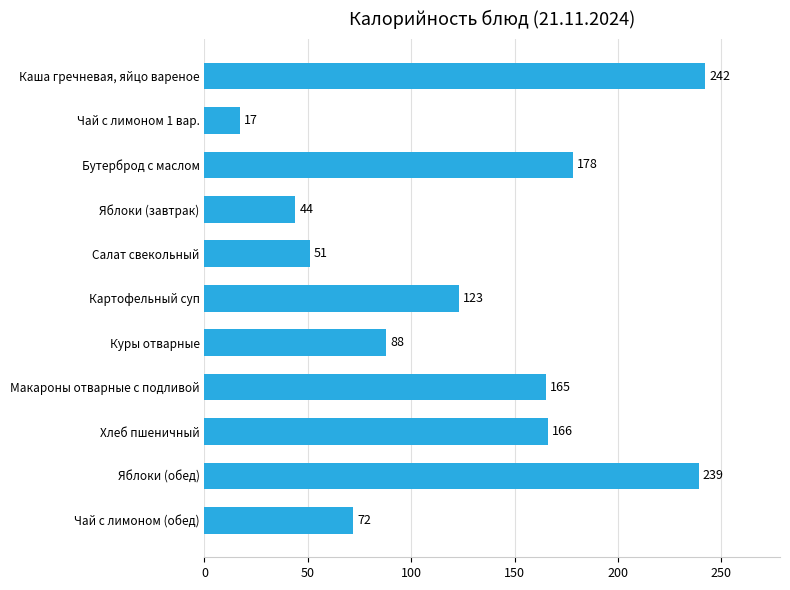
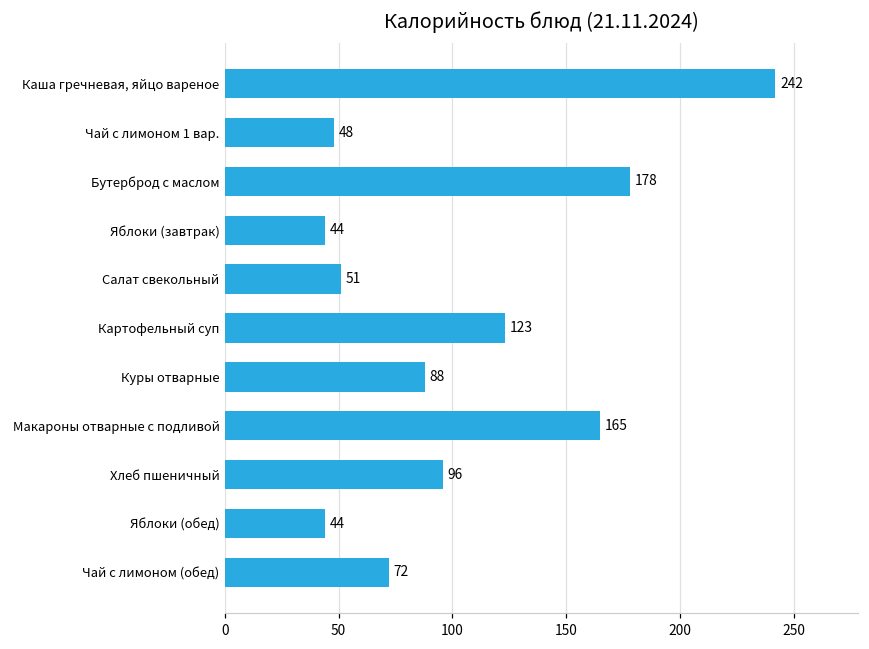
  {
    "Каша гречневая, яйцо вареное": 242,
-   "Чай с лимоном 1 вар.": 17,
+   "Чай с лимоном 1 вар.": 48,
    "Бутерброд с маслом": 178,
    "Яблоки (завтрак)": 44,
    "Салат свекольный": 51,
    "Картофельный суп": 123,
    "Куры отварные": 88,
    "Макароны отварные с подливой": 165,
-   "Хлеб пшеничный": 166,
-   "Яблоки (обед)": 239,
+   "Хлеб пшеничный": 96,
+   "Яблоки (обед)": 44,
    "Чай с лимоном (обед)": 72
  }
